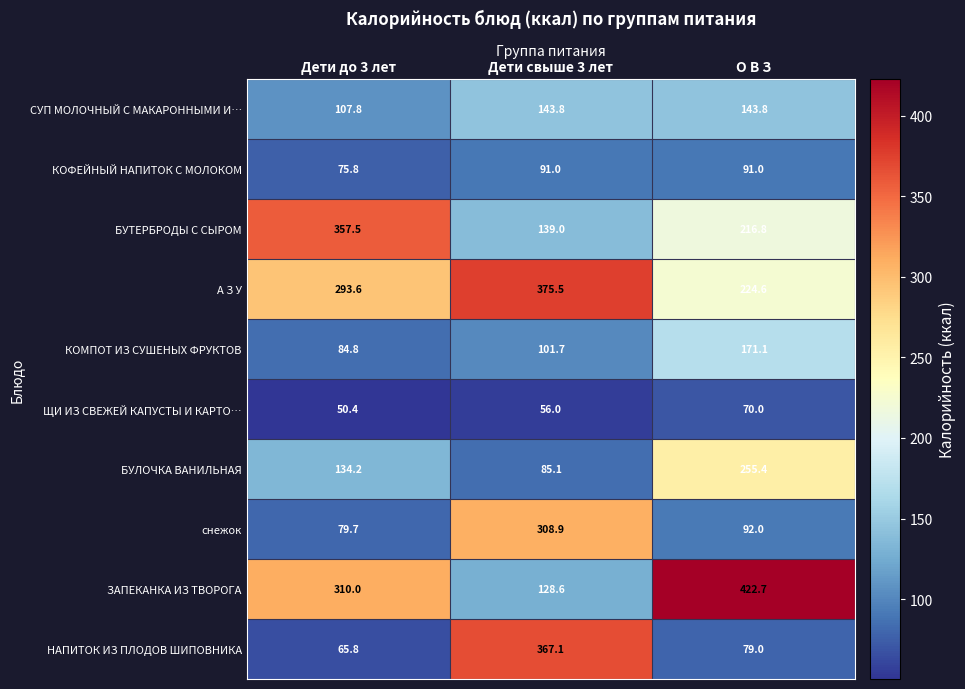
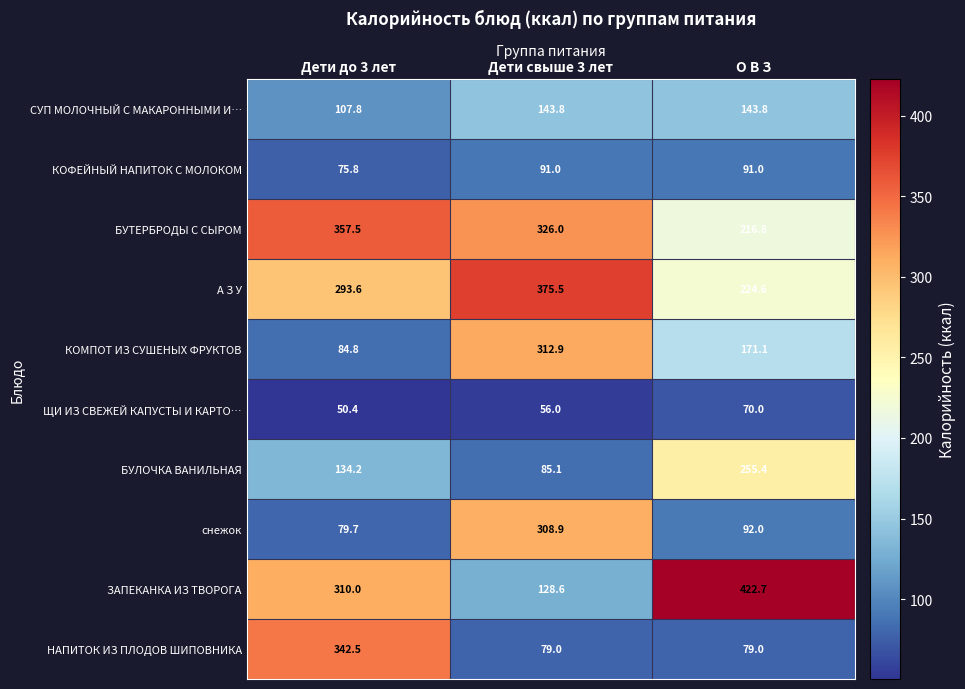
  {
    "СУП МОЛОЧНЫЙ С МАКАРОННЫМИ И…": {
      "Дети до 3 лет": 107.8,
      "Дети свыше 3 лет": 143.8,
      "О В З": 143.8
    },
    "КОФЕЙНЫЙ НАПИТОК С МОЛОКОМ": {
      "Дети до 3 лет": 75.8,
      "Дети свыше 3 лет": 91.0,
      "О В З": 91.0
    },
    "БУТЕРБРОДЫ С СЫРОМ": {
      "Дети до 3 лет": 357.5,
-     "Дети свыше 3 лет": 139.0
+     "Дети свыше 3 лет": 326.0
    },
    "А З У": {
      "Дети до 3 лет": 293.6,
      "Дети свыше 3 лет": 375.5
    },
    "КОМПОТ ИЗ СУШЕНЫХ ФРУКТОВ": {
      "Дети до 3 лет": 84.8,
-     "Дети свыше 3 лет": 101.7,
+     "Дети свыше 3 лет": 312.9,
      "О В З": 171.1
    },
    "ЩИ ИЗ СВЕЖЕЙ КАПУСТЫ И КАРТО…": {
      "Дети до 3 лет": 50.4,
      "Дети свыше 3 лет": 56.0,
      "О В З": 70.0
    },
    "БУЛОЧКА ВАНИЛЬНАЯ": {
      "Дети до 3 лет": 134.2,
      "Дети свыше 3 лет": 85.1,
      "О В З": 255.4
    },
    "снежок": {
      "Дети до 3 лет": 79.7,
      "Дети свыше 3 лет": 308.9,
      "О В З": 92.0
    },
    "ЗАПЕКАНКА ИЗ ТВОРОГА": {
      "Дети до 3 лет": 310.0,
      "Дети свыше 3 лет": 128.6,
      "О В З": 422.7
    },
    "НАПИТОК ИЗ ПЛОДОВ ШИПОВНИКА": {
-     "Дети до 3 лет": 65.8,
-     "Дети свыше 3 лет": 367.1,
+     "Дети до 3 лет": 342.5,
+     "Дети свыше 3 лет": 79.0,
      "О В З": 79.0
    }
  }
